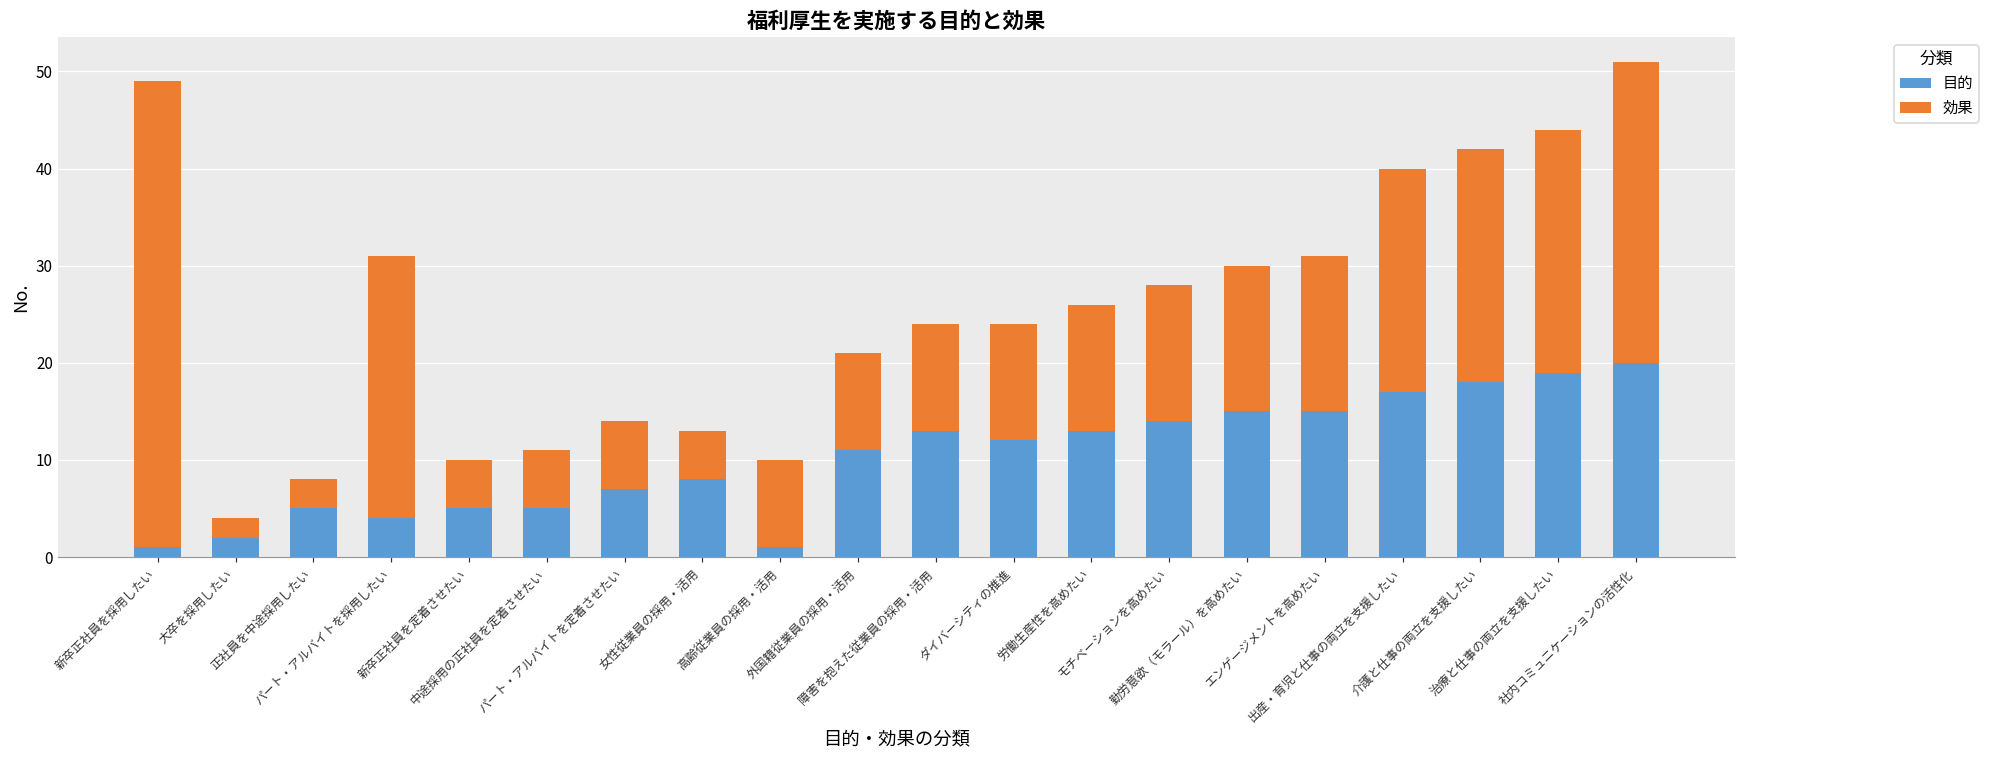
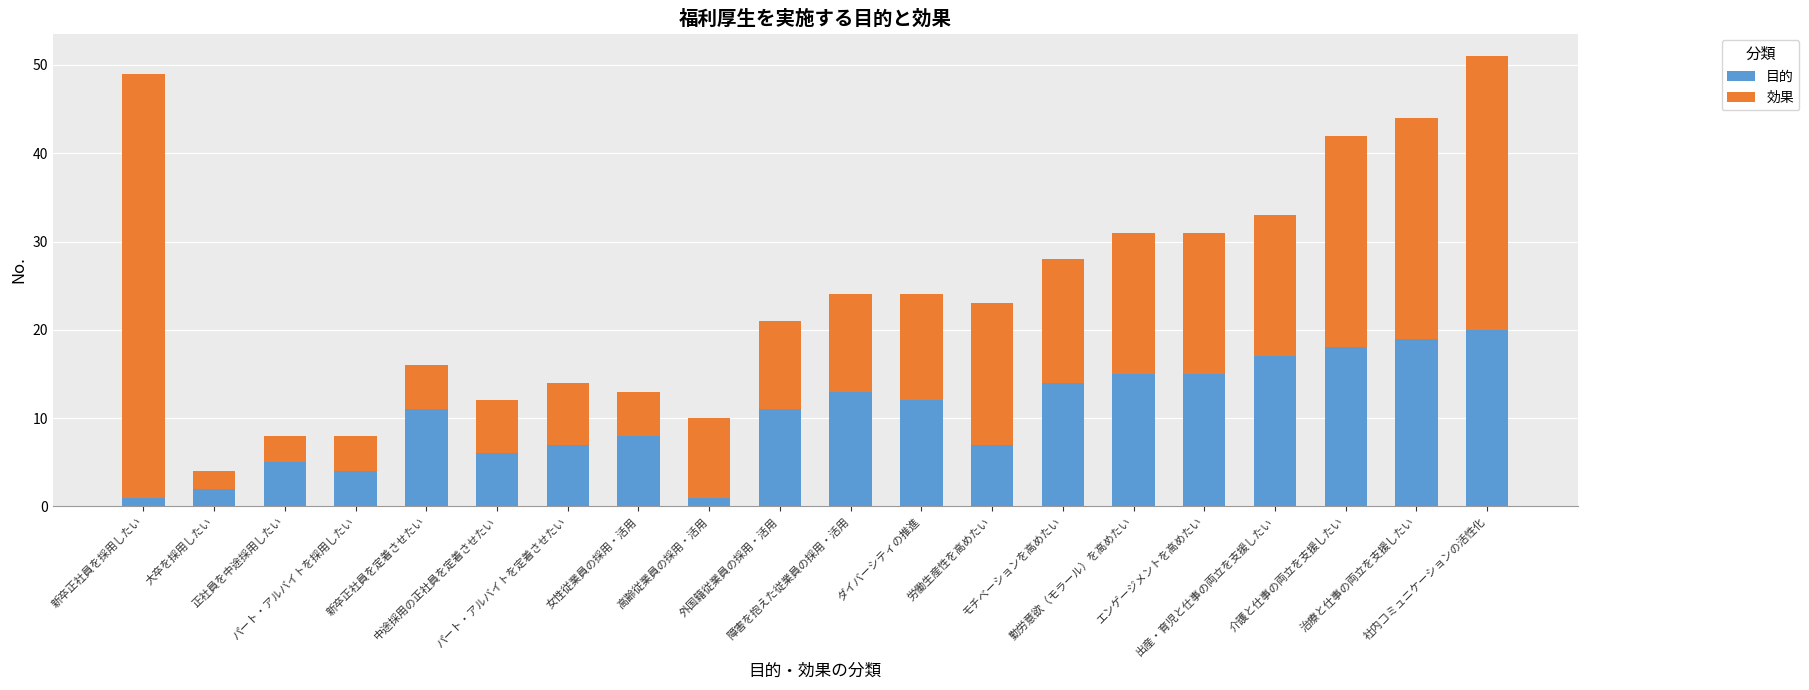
  {
    "目的": {
      "新卒正社員を採用したい": 1,
      "大卒を採用したい": 2,
      "正社員を中途採用したい": 5,
      "パート・アルバイトを採用したい": 4,
-     "新卒正社員を定着させたい": 5,
-     "中途採用の正社員を定着させたい": 5,
+     "新卒正社員を定着させたい": 11,
+     "中途採用の正社員を定着させたい": 6,
      "パート・アルバイトを定着させたい": 7,
      "女性従業員の採用・活用": 8,
      "高齢従業員の採用・活用": 1,
      "外国籍従業員の採用・活用": 11,
      "障害を抱えた従業員の採用・活用": 13,
      "ダイバーシティの推進": 12,
-     "労働生産性を高めたい": 13,
+     "労働生産性を高めたい": 7,
      "モチベーションを高めたい": 14,
      "勤労意欲（モラール）を高めたい": 15,
      "エンゲージメントを高めたい": 15,
      "出産・育児と仕事の両立を支援したい": 17,
      "介護と仕事の両立を支援したい": 18,
      "治療と仕事の両立を支援したい": 19,
      "社内コミュニケーションの活性化": 20
    },
    "効果": {
      "新卒正社員を採用したい": 48,
      "大卒を採用したい": 2,
      "正社員を中途採用したい": 3,
-     "パート・アルバイトを採用したい": 27,
+     "パート・アルバイトを採用したい": 4,
      "新卒正社員を定着させたい": 5,
      "中途採用の正社員を定着させたい": 6,
      "パート・アルバイトを定着させたい": 7,
      "女性従業員の採用・活用": 5,
      "高齢従業員の採用・活用": 9,
      "外国籍従業員の採用・活用": 10,
      "障害を抱えた従業員の採用・活用": 11,
      "ダイバーシティの推進": 12,
-     "労働生産性を高めたい": 13,
+     "労働生産性を高めたい": 16,
      "モチベーションを高めたい": 14,
-     "勤労意欲（モラール）を高めたい": 15,
+     "勤労意欲（モラール）を高めたい": 16,
      "エンゲージメントを高めたい": 16,
-     "出産・育児と仕事の両立を支援したい": 23,
+     "出産・育児と仕事の両立を支援したい": 16,
      "介護と仕事の両立を支援したい": 24,
      "治療と仕事の両立を支援したい": 25,
      "社内コミュニケーションの活性化": 31
    }
  }
